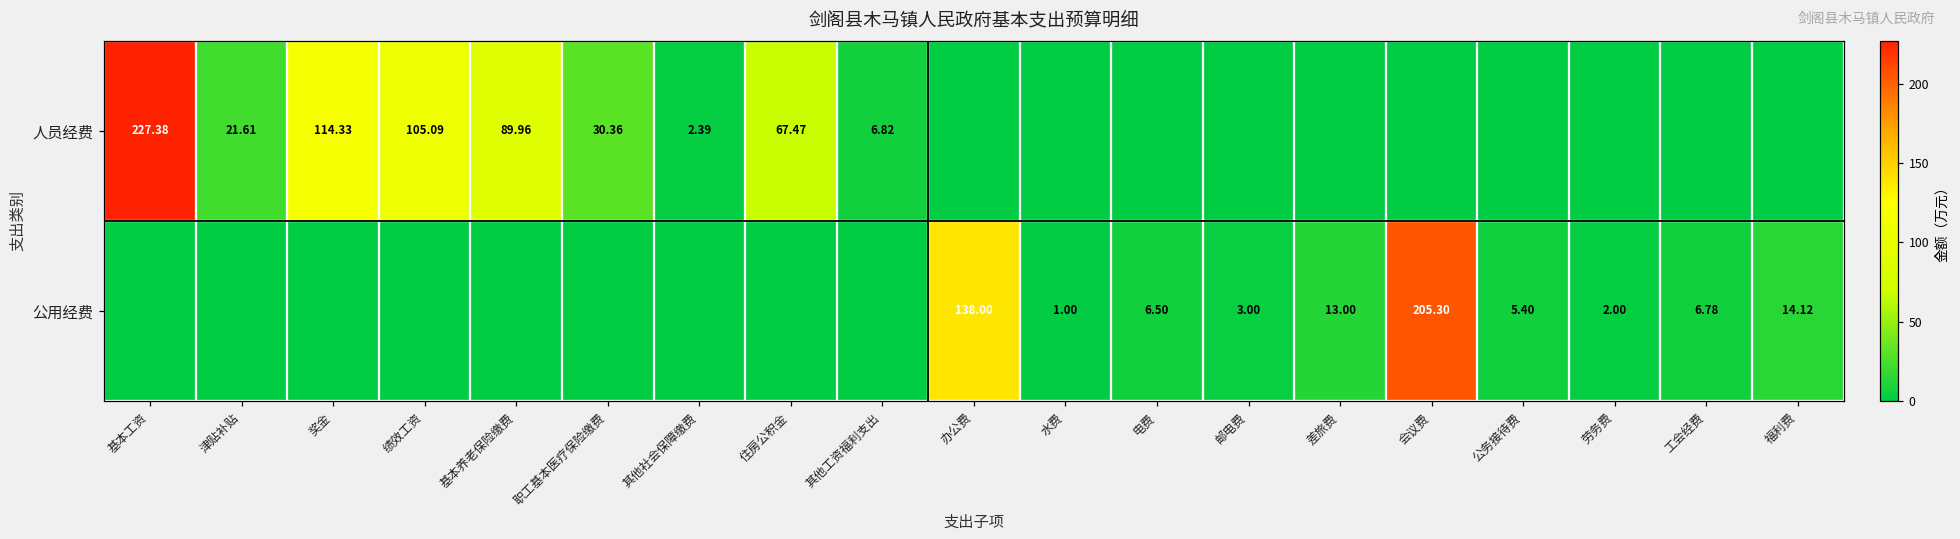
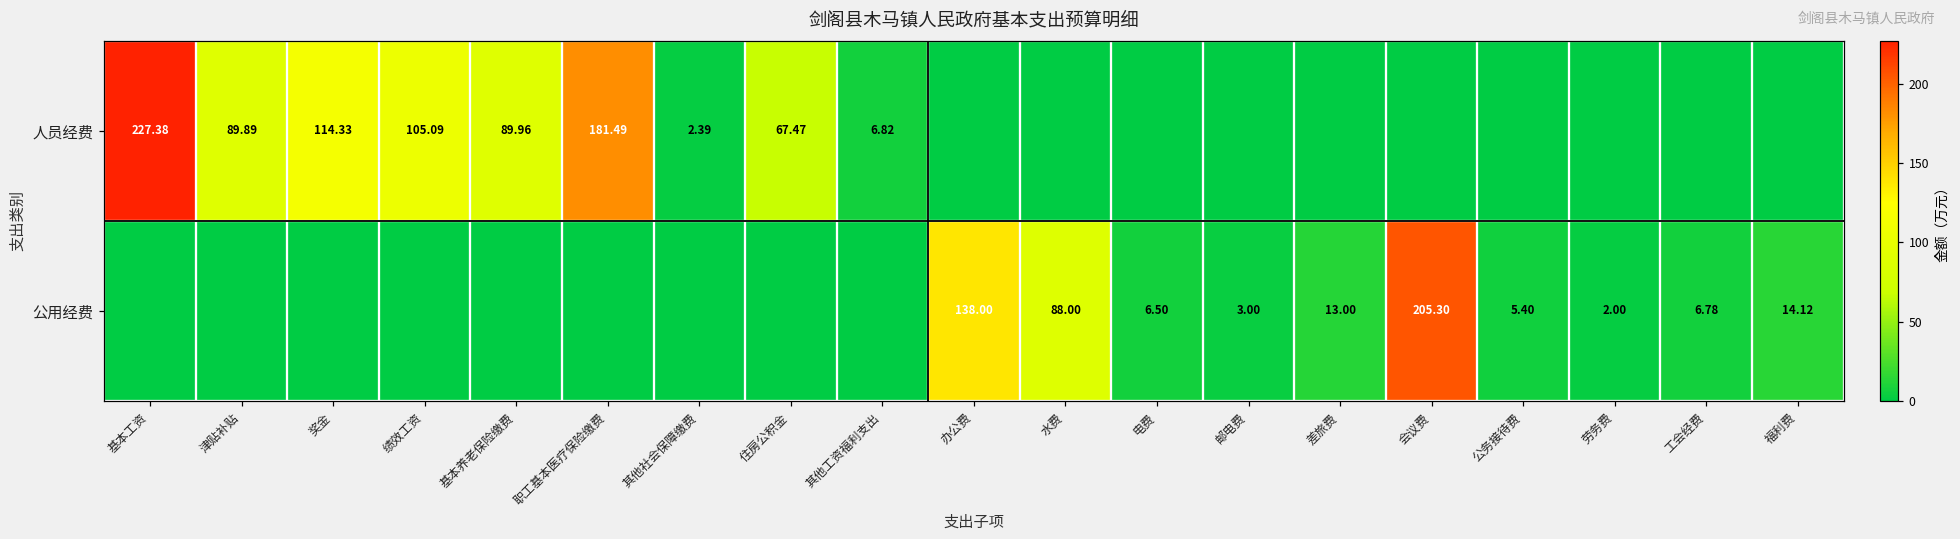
  {
    "人员经费": {
      "基本工资": 227.38,
-     "津贴补贴": 21.61,
+     "津贴补贴": 89.89,
      "奖金": 114.33,
      "绩效工资": 105.09,
      "基本养老保险缴费": 89.96,
-     "职工基本医疗保险缴费": 30.36,
+     "职工基本医疗保险缴费": 181.49,
      "其他社会保障缴费": 2.39,
      "住房公积金": 67.47,
      "其他工资福利支出": 6.82
    },
    "公用经费": {
      "办公费": 138.00,
-     "水费": 1.00,
+     "水费": 88.00,
      "电费": 6.50,
      "邮电费": 3.00,
      "差旅费": 13.00,
      "会议费": 205.30,
      "公务接待费": 5.40,
      "劳务费": 2.00,
      "工会经费": 6.78,
      "福利费": 14.12
    }
  }
